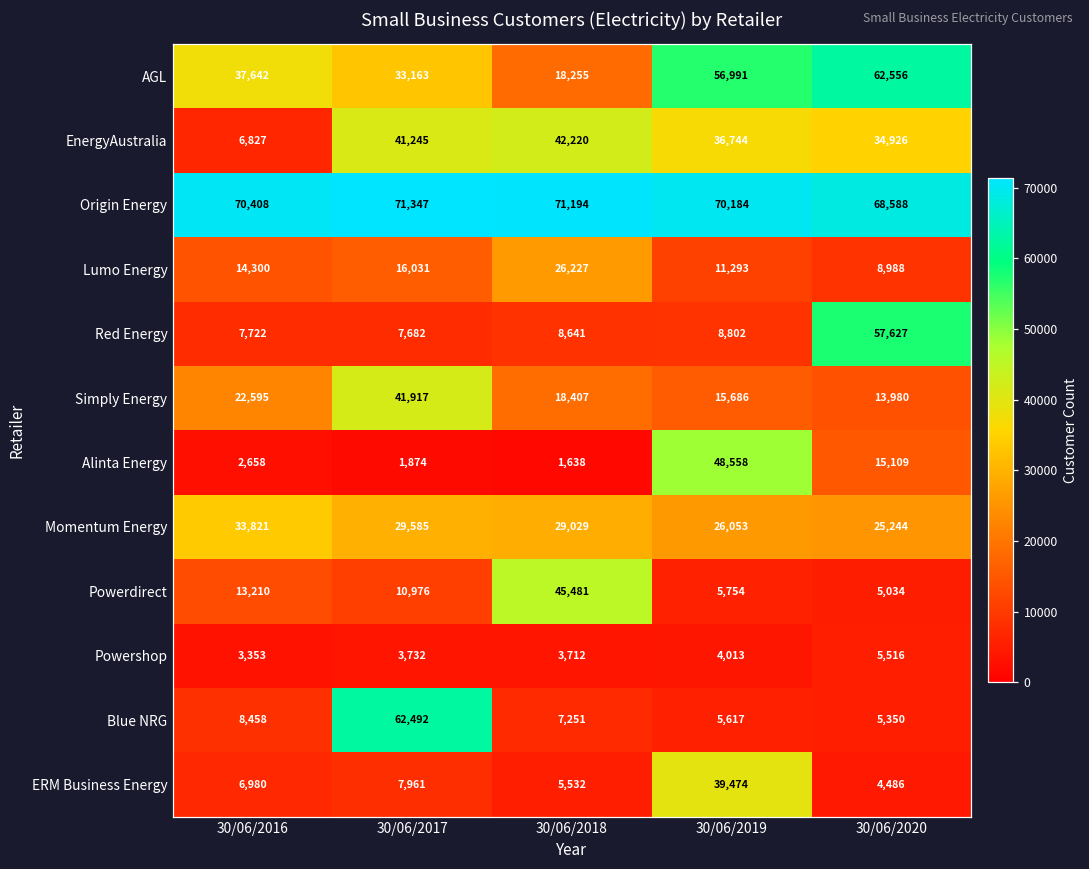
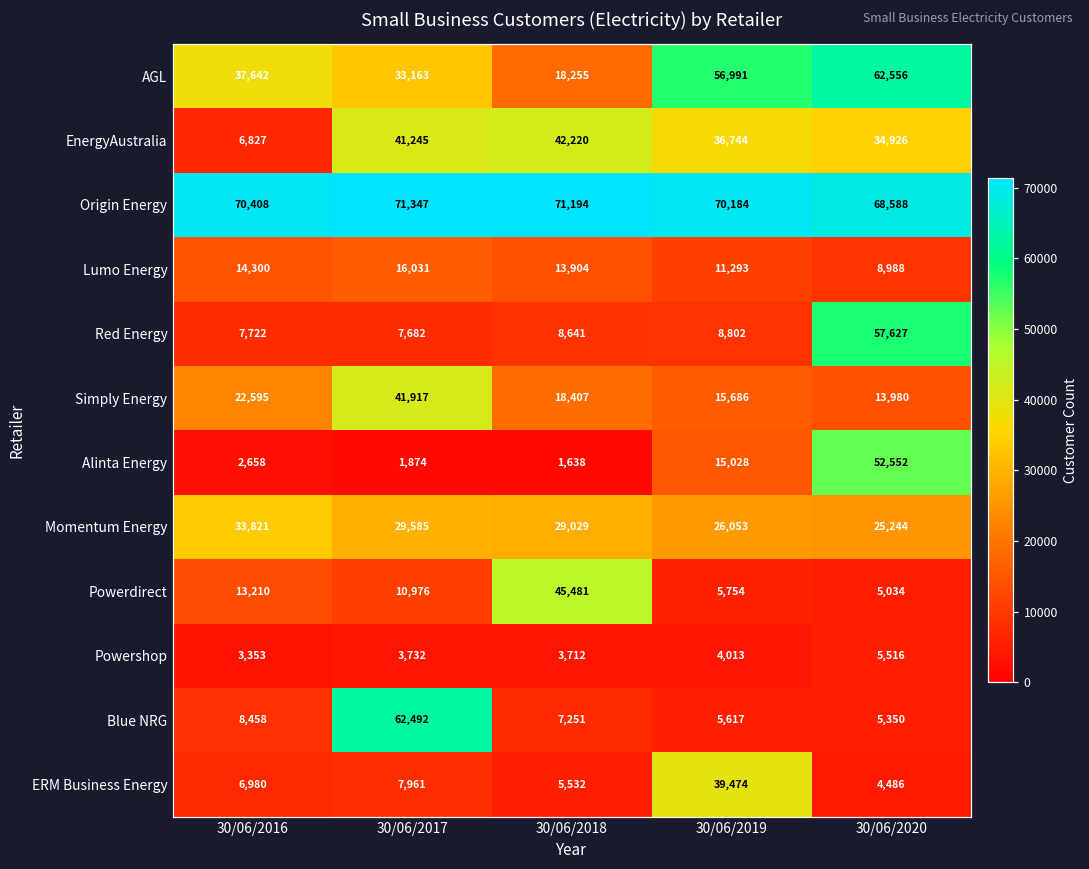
  {
    "AGL": {
      "30/06/2016": "37,642",
      "30/06/2017": "33,163",
      "30/06/2018": "18,255",
      "30/06/2019": "56,991",
      "30/06/2020": "62,556"
    },
    "EnergyAustralia": {
      "30/06/2016": "6,827",
      "30/06/2017": "41,245",
      "30/06/2018": "42,220",
      "30/06/2019": "36,744",
      "30/06/2020": "34,926"
    },
    "Origin Energy": {
      "30/06/2016": "70,408",
      "30/06/2017": "71,347",
      "30/06/2018": "71,194",
      "30/06/2019": "70,184",
      "30/06/2020": "68,588"
    },
    "Lumo Energy": {
      "30/06/2016": "14,300",
      "30/06/2017": "16,031",
-     "30/06/2018": "26,227",
+     "30/06/2018": "13,904",
      "30/06/2019": "11,293",
      "30/06/2020": "8,988"
    },
    "Red Energy": {
      "30/06/2016": "7,722",
      "30/06/2017": "7,682",
      "30/06/2018": "8,641",
      "30/06/2019": "8,802",
      "30/06/2020": "57,627"
    },
    "Simply Energy": {
      "30/06/2016": "22,595",
      "30/06/2017": "41,917",
      "30/06/2018": "18,407",
      "30/06/2019": "15,686",
      "30/06/2020": "13,980"
    },
    "Alinta Energy": {
      "30/06/2016": "2,658",
      "30/06/2017": "1,874",
      "30/06/2018": "1,638",
-     "30/06/2019": "48,558",
-     "30/06/2020": "15,109"
+     "30/06/2019": "15,028",
+     "30/06/2020": "52,552"
    },
    "Momentum Energy": {
      "30/06/2016": "33,821",
      "30/06/2017": "29,585",
      "30/06/2018": "29,029",
      "30/06/2019": "26,053",
      "30/06/2020": "25,244"
    },
    "Powerdirect": {
      "30/06/2016": "13,210",
      "30/06/2017": "10,976",
      "30/06/2018": "45,481",
      "30/06/2019": "5,754",
      "30/06/2020": "5,034"
    },
    "Powershop": {
      "30/06/2016": "3,353",
      "30/06/2017": "3,732",
      "30/06/2018": "3,712",
      "30/06/2019": "4,013",
      "30/06/2020": "5,516"
    },
    "Blue NRG": {
      "30/06/2016": "8,458",
      "30/06/2017": "62,492",
      "30/06/2018": "7,251",
      "30/06/2019": "5,617",
      "30/06/2020": "5,350"
    },
    "ERM Business Energy": {
      "30/06/2016": "6,980",
      "30/06/2017": "7,961",
      "30/06/2018": "5,532",
      "30/06/2019": "39,474",
      "30/06/2020": "4,486"
    }
  }
